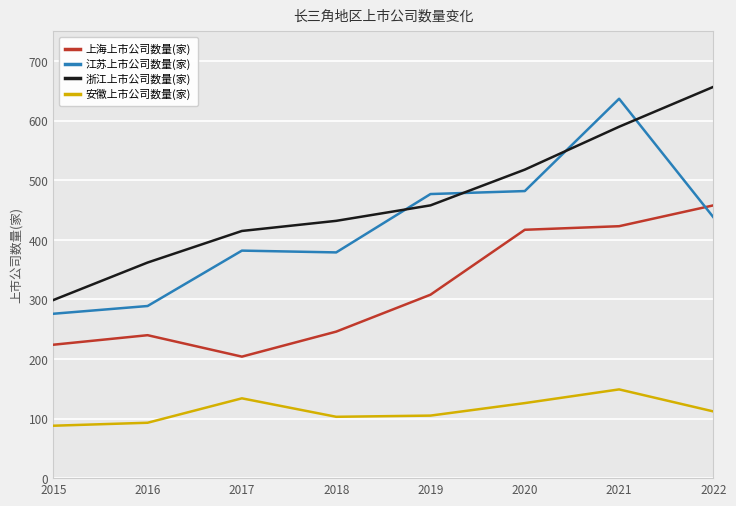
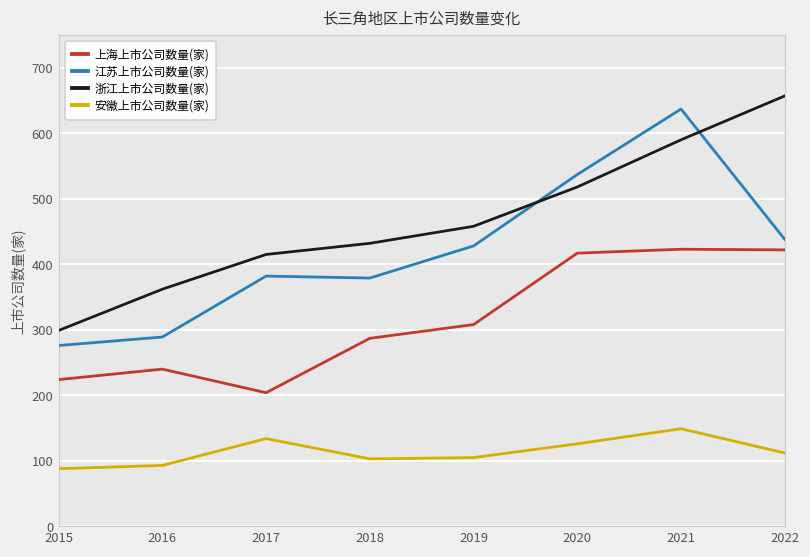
  {
    "上海上市公司数量(家)": {
      "2015": 220,
      "2016": 240,
      "2017": 200,
-     "2018": 250,
+     "2018": 290,
      "2019": 310,
      "2020": 420,
      "2021": 420,
-     "2022": 460
+     "2022": 420
    },
    "江苏上市公司数量(家)": {
      "2015": 280,
      "2016": 290,
      "2017": 380,
      "2018": 380,
-     "2019": 480,
-     "2020": 480,
+     "2019": 430,
+     "2020": 540,
      "2021": 640,
      "2022": 440
    },
    "浙江上市公司数量(家)": {
      "2015": 300,
      "2016": 360,
      "2017": 420,
      "2018": 430,
      "2019": 460,
      "2020": 520,
      "2021": 590,
      "2022": 660
    },
    "安徽上市公司数量(家)": {
      "2015": 90,
      "2016": 90,
      "2017": 130,
      "2018": 100,
      "2019": 110,
      "2020": 130,
      "2021": 150,
      "2022": 110
    }
  }
